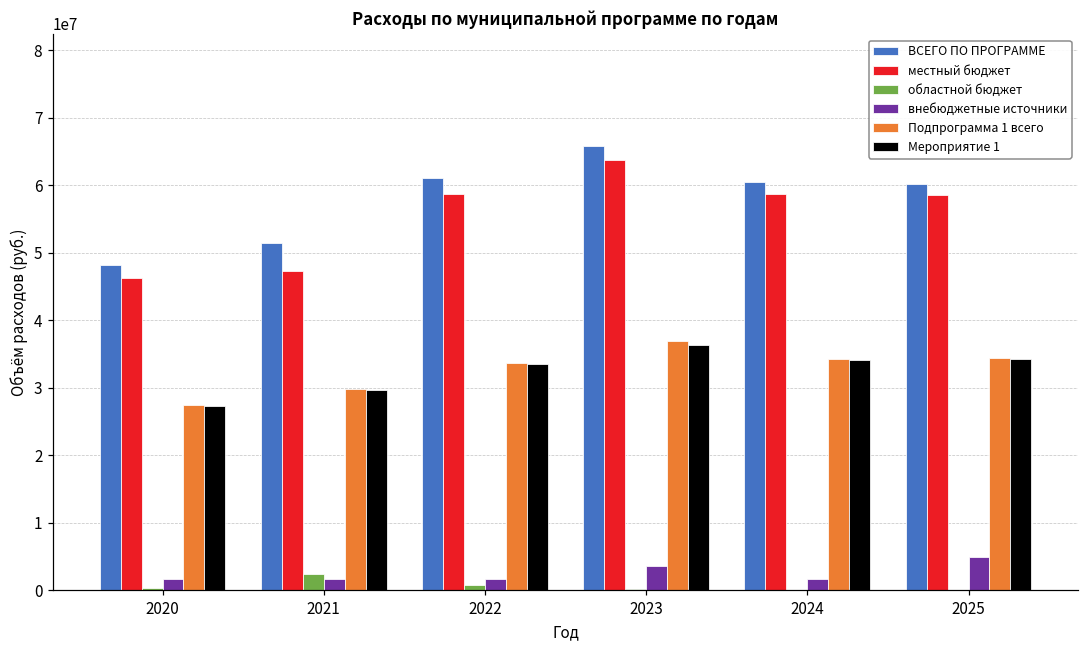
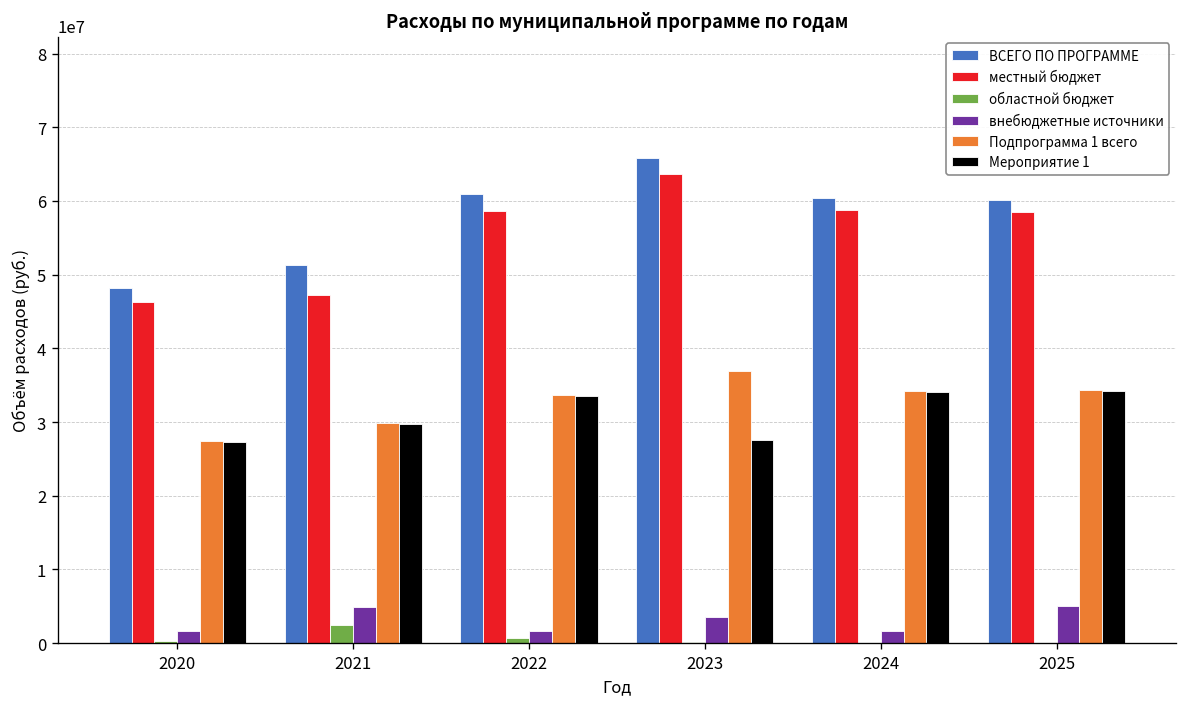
  {
    "ВСЕГО ПО ПРОГРАММЕ": {
      "2020": 48000000,
      "2021": 51000000,
      "2022": 61000000,
      "2023": 66000000,
      "2024": 60000000,
      "2025": 60000000
    },
    "местный бюджет": {
      "2020": 46000000,
      "2021": 47000000,
      "2022": 59000000,
      "2023": 64000000,
      "2024": 59000000,
      "2025": 58000000
    },
    "областной бюджет": {
      "2021": 2000000,
      "2022": 1000000,
      "2024": 0,
      "2025": 0
    },
    "внебюджетные источники": {
      "2020": 2000000,
-     "2021": 2000000,
+     "2021": 5000000,
      "2022": 2000000,
      "2023": 4000000,
      "2024": 2000000,
      "2025": 5000000
    },
    "Подпрограмма 1 всего": {
      "2020": 27000000,
      "2021": 30000000,
      "2022": 34000000,
      "2023": 37000000,
      "2024": 34000000,
      "2025": 34000000
    },
    "Мероприятие 1": {
      "2020": 27000000,
      "2021": 30000000,
      "2022": 34000000,
-     "2023": 36000000,
+     "2023": 28000000,
      "2024": 34000000,
      "2025": 34000000
    }
  }
